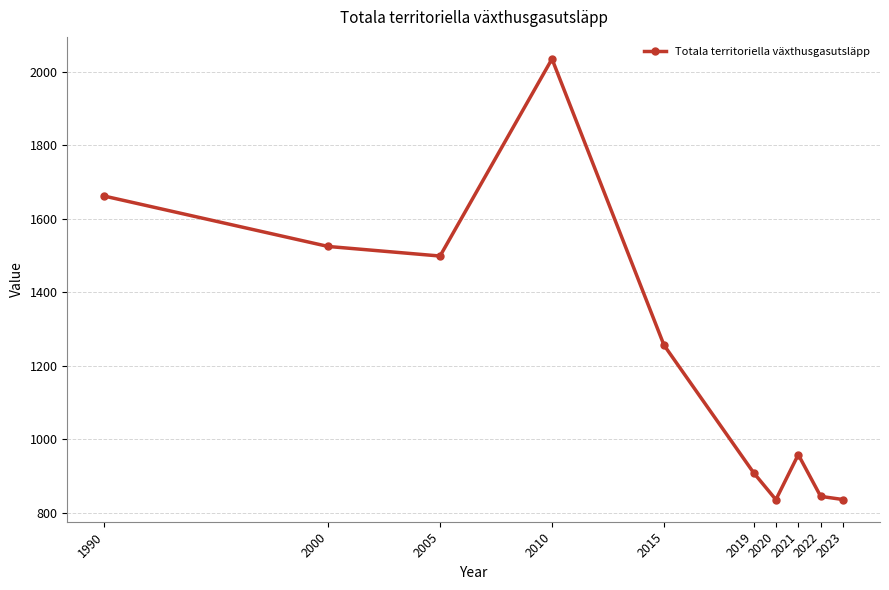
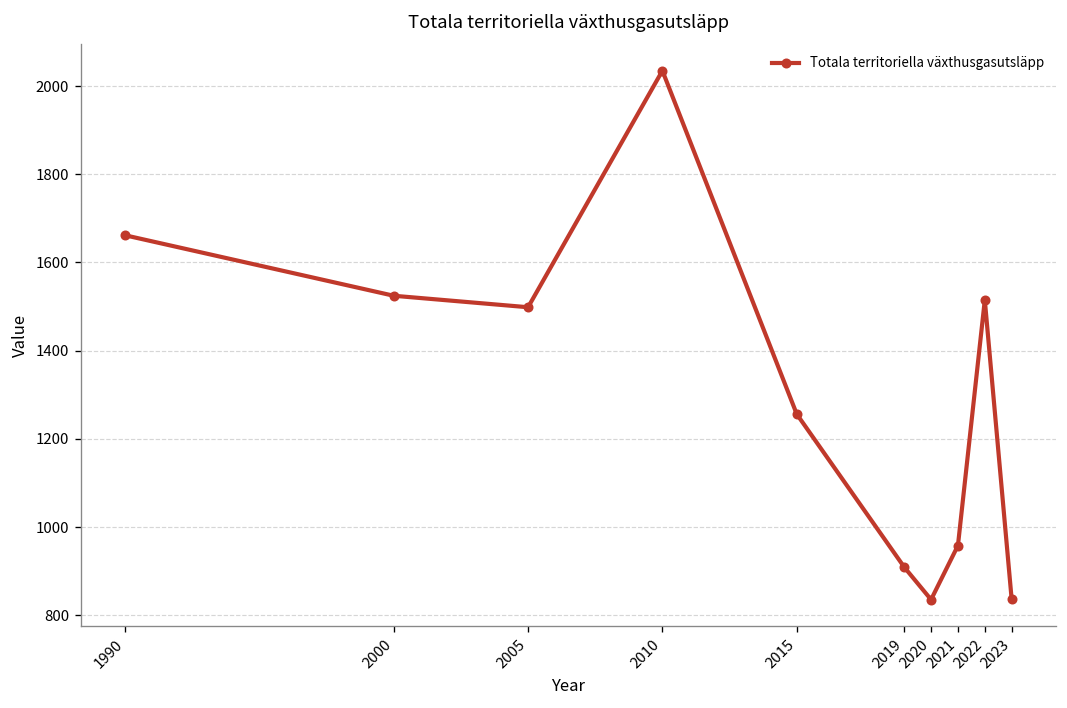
  {
    "1990": 1660,
    "2000": 1520,
    "2005": 1500,
    "2010": 2030,
    "2015": 1260,
    "2019": 910,
    "2020": 840,
    "2021": 960,
-   "2022": 840,
+   "2022": 1510,
    "2023": 840
  }
